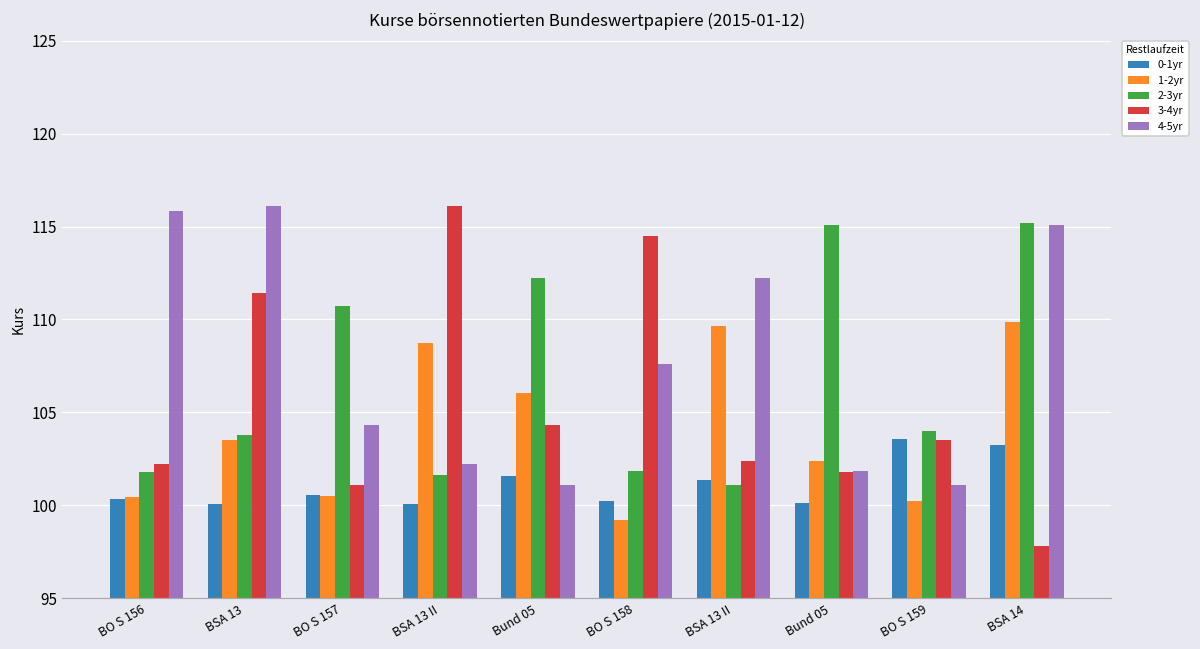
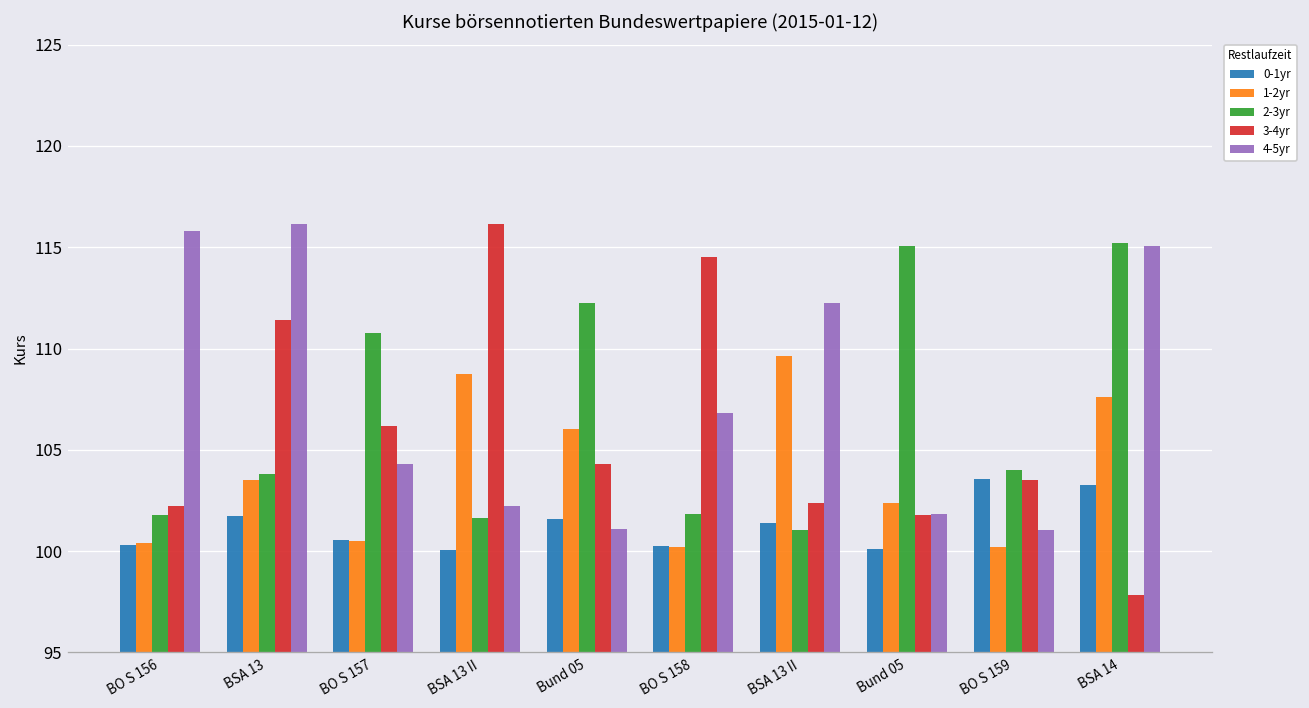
  {
    "0-1yr": {
      "BO S 156": 100.3,
-     "BSA 13": 100.1,
+     "BSA 13": 101.8,
      "BO S 157": 100.6,
      "BO S 158": 100.2,
      "BO S 159": 103.5,
      "BSA 14": 103.3
    },
    "1-2yr": {
      "BO S 156": 100.4,
      "BSA 13": 103.5,
      "BO S 157": 100.5,
-     "BO S 158": 99.2,
+     "BO S 158": 100.2,
      "BO S 159": 100.2,
-     "BSA 14": 109.9
+     "BSA 14": 107.6
    },
    "2-3yr": {
      "BO S 156": 101.8,
      "BSA 13": 103.8,
      "BO S 157": 110.8,
      "BO S 158": 101.8,
      "BO S 159": 104.0,
      "BSA 14": 115.2
    },
    "3-4yr": {
      "BO S 156": 102.2,
      "BSA 13": 111.4,
-     "BO S 157": 101.1,
+     "BO S 157": 106.2,
      "BO S 158": 114.5,
      "BO S 159": 103.5,
      "BSA 14": 97.8
    },
    "4-5yr": {
      "BO S 156": 115.8,
      "BSA 13": 116.1,
      "BO S 157": 104.3,
-     "BO S 158": 107.6,
+     "BO S 158": 106.8,
      "BO S 159": 101.1,
      "BSA 14": 115.1
    }
  }
